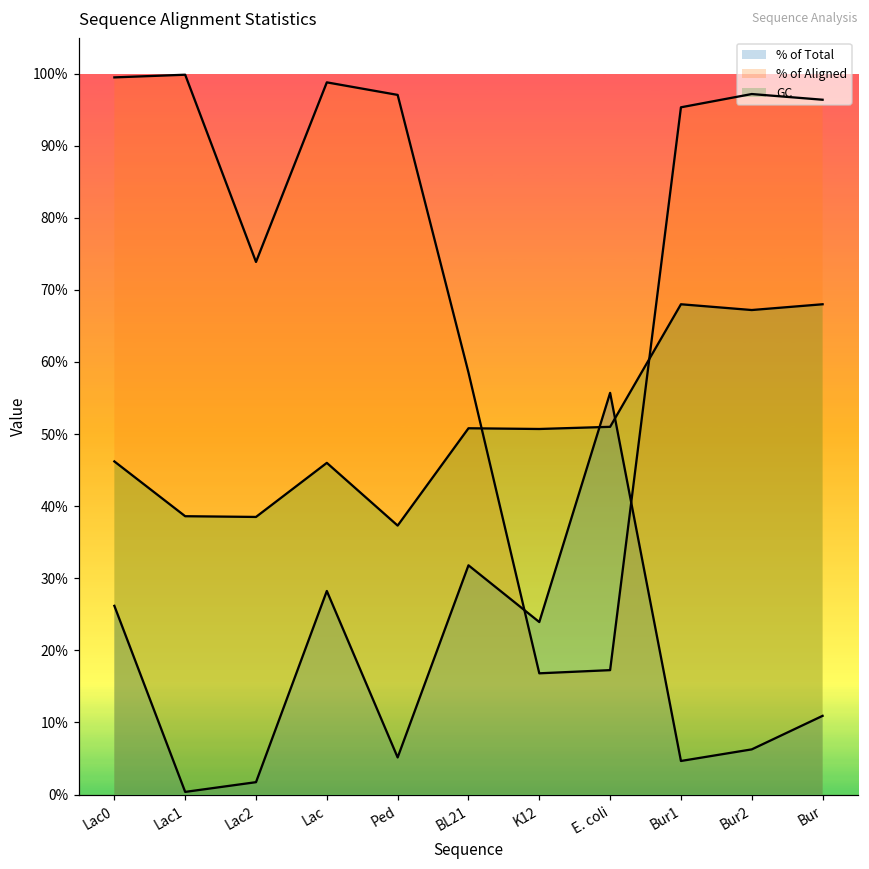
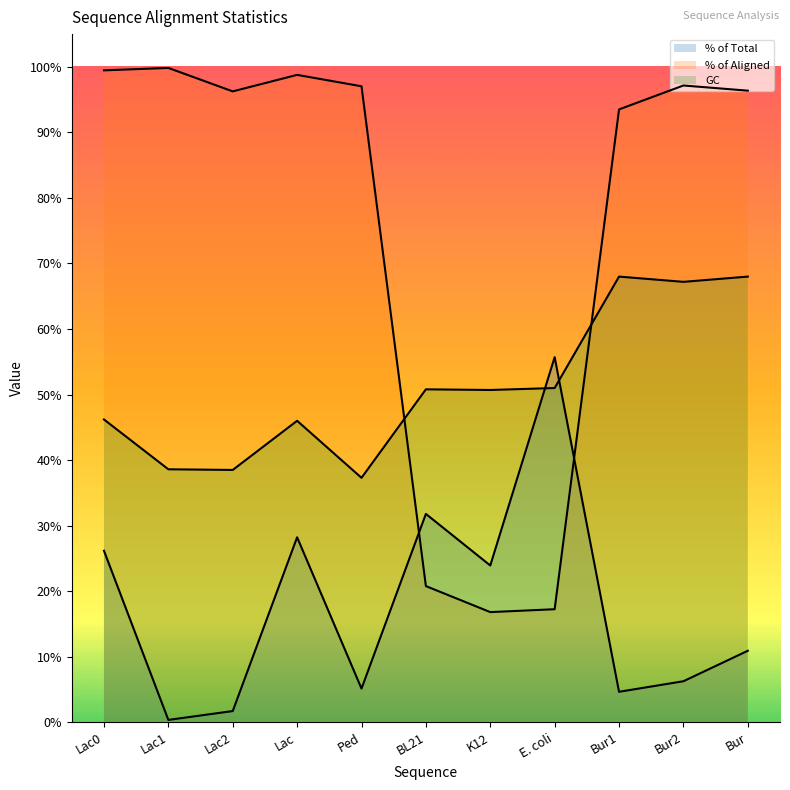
  {
    "% of Aligned": {
      "Lac0": "99%",
      "Lac1": "100%",
-     "Lac2": "74%",
+     "Lac2": "96%",
      "Lac": "99%",
      "Ped": "97%",
-     "BL21": "59%",
+     "BL21": "21%",
      "K12": "17%",
      "E. coli": "17%",
-     "Bur1": "95%",
+     "Bur1": "94%",
      "Bur": "96%"
    }
  }
